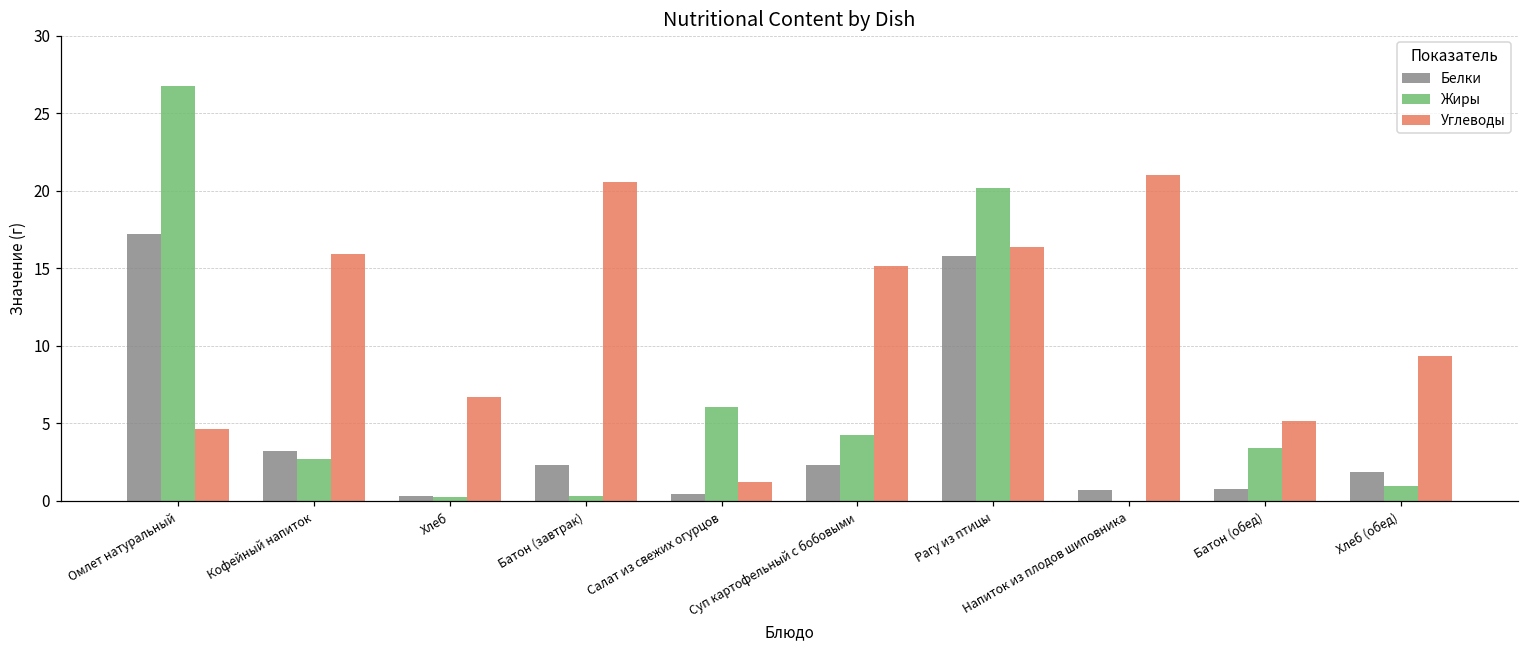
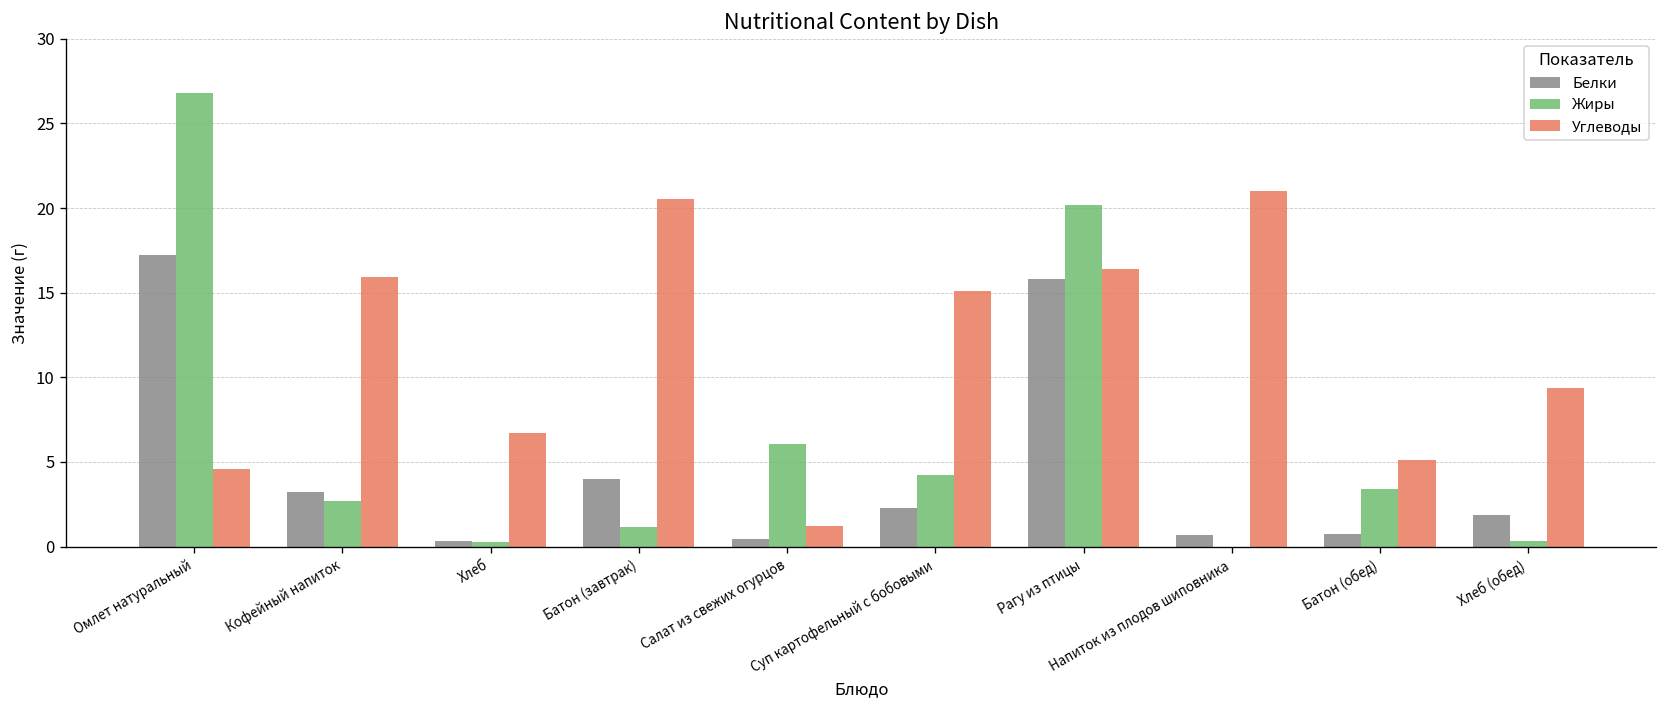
  {
    "Белки": {
      "Омлет натуральный": 17.2,
      "Кофейный напиток": 3.2,
      "Хлеб": 0.3,
-     "Батон (завтрак)": 2.3,
+     "Батон (завтрак)": 4.0,
      "Салат из свежих огурцов": 0.4,
      "Суп картофельный с бобовыми": 2.3,
      "Рагу из птицы": 15.8,
      "Напиток из плодов шиповника": 0.7,
      "Батон (обед)": 0.8,
      "Хлеб (обед)": 1.9
    },
    "Жиры": {
      "Омлет натуральный": 26.8,
      "Кофейный напиток": 2.7,
      "Хлеб": 0.2,
-     "Батон (завтрак)": 0.3,
+     "Батон (завтрак)": 1.2,
      "Салат из свежих огурцов": 6.1,
      "Суп картофельный с бобовыми": 4.3,
      "Рагу из птицы": 20.2,
      "Напиток из плодов шиповника": 0.0,
      "Батон (обед)": 3.4,
-     "Хлеб (обед)": 1.0
+     "Хлеб (обед)": 0.3
    },
    "Углеводы": {
      "Омлет натуральный": 4.6,
      "Кофейный напиток": 15.9,
      "Хлеб": 6.7,
      "Батон (завтрак)": 20.6,
      "Салат из свежих огурцов": 1.2,
      "Суп картофельный с бобовыми": 15.1,
      "Рагу из птицы": 16.4,
      "Напиток из плодов шиповника": 21.0,
      "Батон (обед)": 5.1,
      "Хлеб (обед)": 9.4
    }
  }
